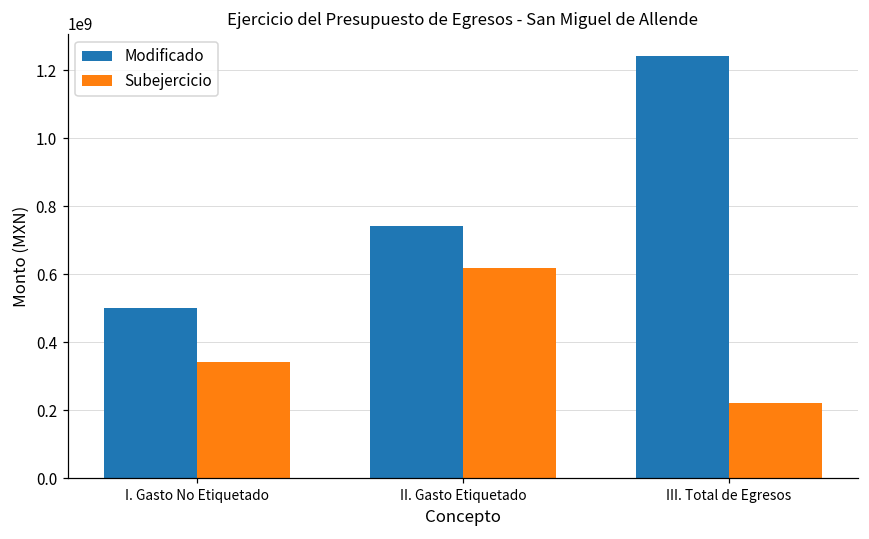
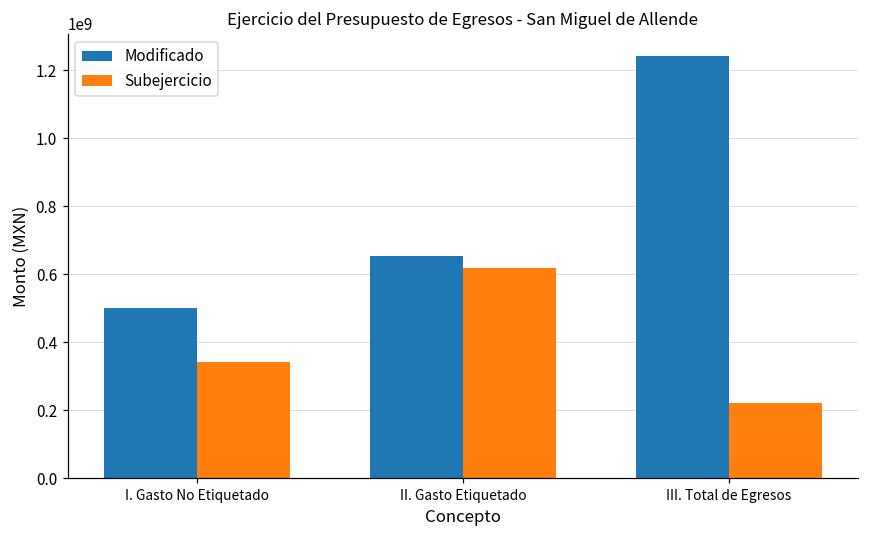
  {
    "Modificado": {
      "I. Gasto No Etiquetado": 500000000,
-     "II. Gasto Etiquetado": 740000000,
+     "II. Gasto Etiquetado": 650000000,
      "III. Total de Egresos": 1240000000
    },
    "Subejercicio": {
      "I. Gasto No Etiquetado": 340000000,
      "II. Gasto Etiquetado": 620000000,
      "III. Total de Egresos": 220000000
    }
  }
